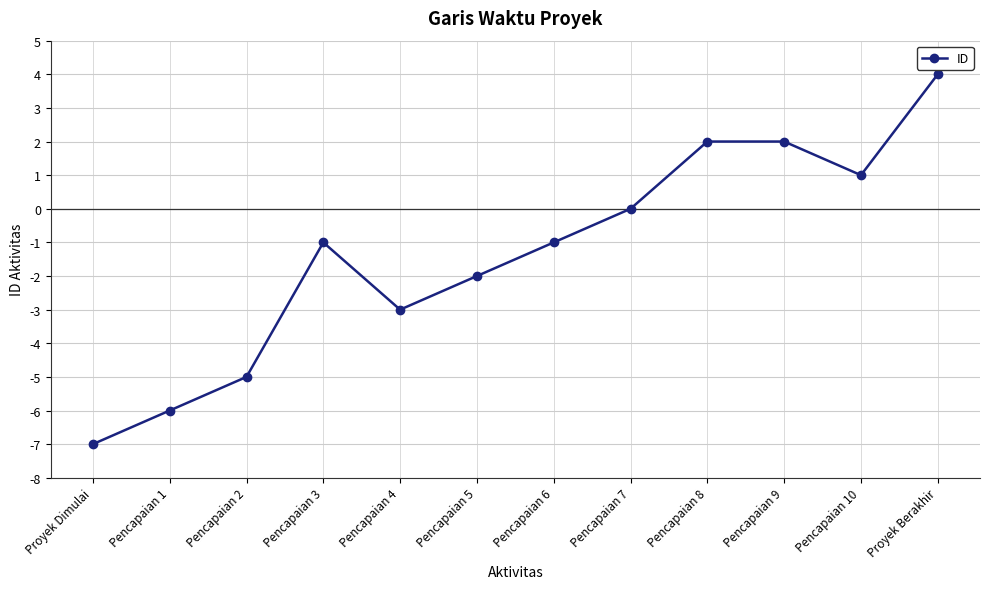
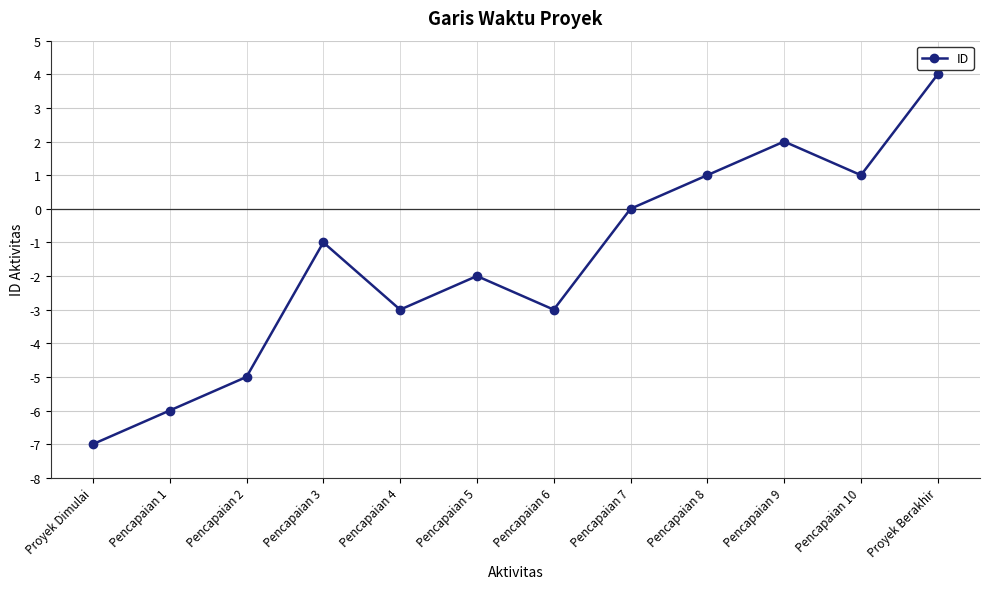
  {
    "Proyek Dimulai": -7,
    "Pencapaian 1": -6,
    "Pencapaian 2": -5,
    "Pencapaian 3": -1,
    "Pencapaian 4": -3,
    "Pencapaian 5": -2,
-   "Pencapaian 6": -1,
+   "Pencapaian 6": -3,
    "Pencapaian 7": 0,
-   "Pencapaian 8": 2,
+   "Pencapaian 8": 1,
    "Pencapaian 9": 2,
    "Pencapaian 10": 1,
    "Proyek Berakhir": 4
  }
